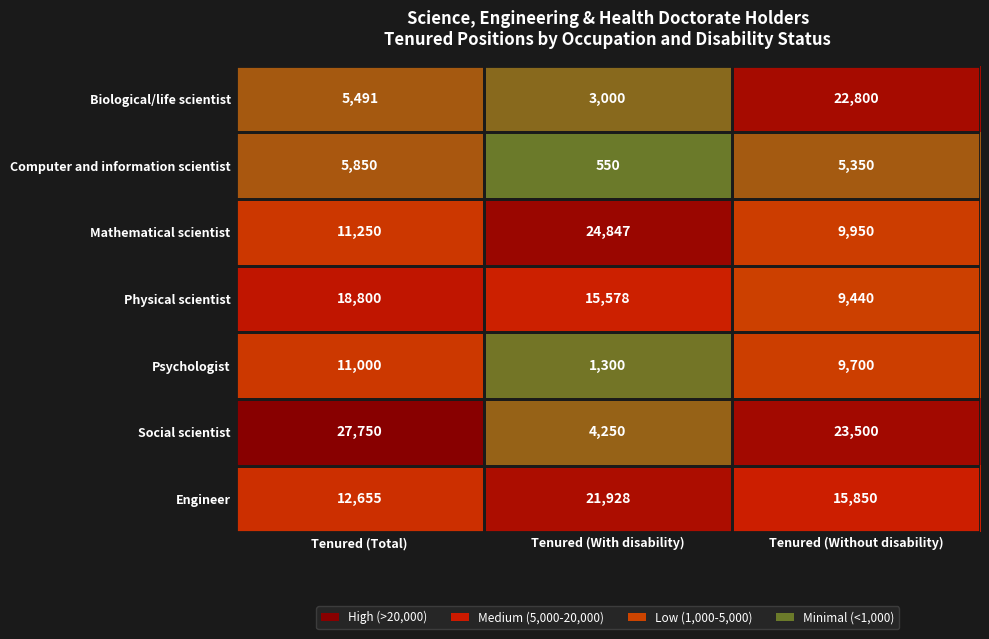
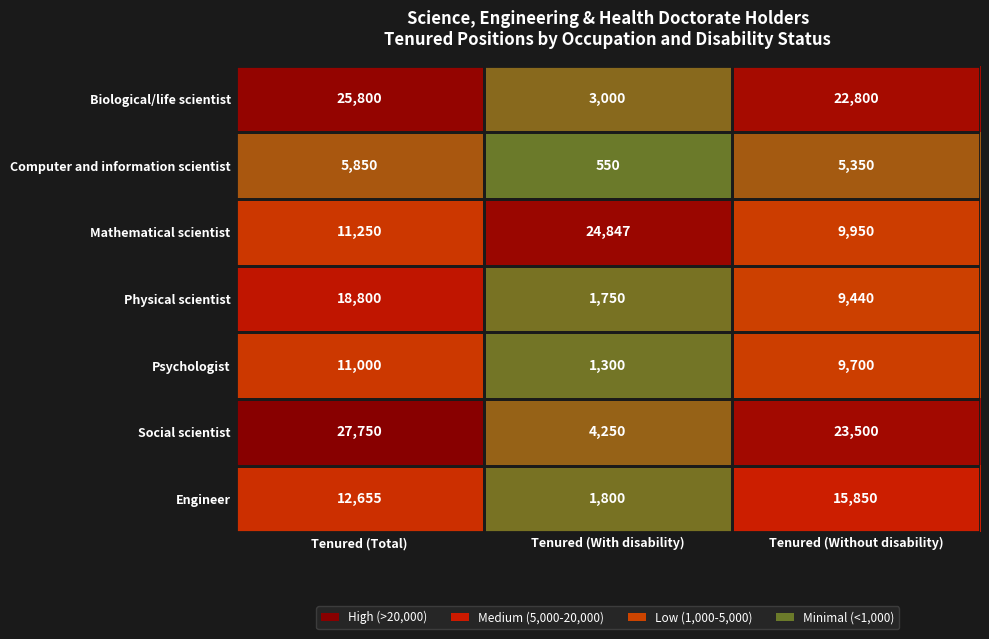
  {
    "Biological/life scientist": {
-     "Tenured (Total)": "5,491",
+     "Tenured (Total)": "25,800",
      "Tenured (With disability)": "3,000",
      "Tenured (Without disability)": "22,800"
    },
    "Computer and information scientist": {
      "Tenured (Total)": "5,850",
      "Tenured (With disability)": "550",
      "Tenured (Without disability)": "5,350"
    },
    "Mathematical scientist": {
      "Tenured (Total)": "11,250",
      "Tenured (With disability)": "24,847",
      "Tenured (Without disability)": "9,950"
    },
    "Physical scientist": {
      "Tenured (Total)": "18,800",
-     "Tenured (With disability)": "15,578",
+     "Tenured (With disability)": "1,750",
      "Tenured (Without disability)": "9,440"
    },
    "Psychologist": {
      "Tenured (Total)": "11,000",
      "Tenured (With disability)": "1,300",
      "Tenured (Without disability)": "9,700"
    },
    "Social scientist": {
      "Tenured (Total)": "27,750",
      "Tenured (With disability)": "4,250",
      "Tenured (Without disability)": "23,500"
    },
    "Engineer": {
      "Tenured (Total)": "12,655",
-     "Tenured (With disability)": "21,928",
+     "Tenured (With disability)": "1,800",
      "Tenured (Without disability)": "15,850"
    }
  }
